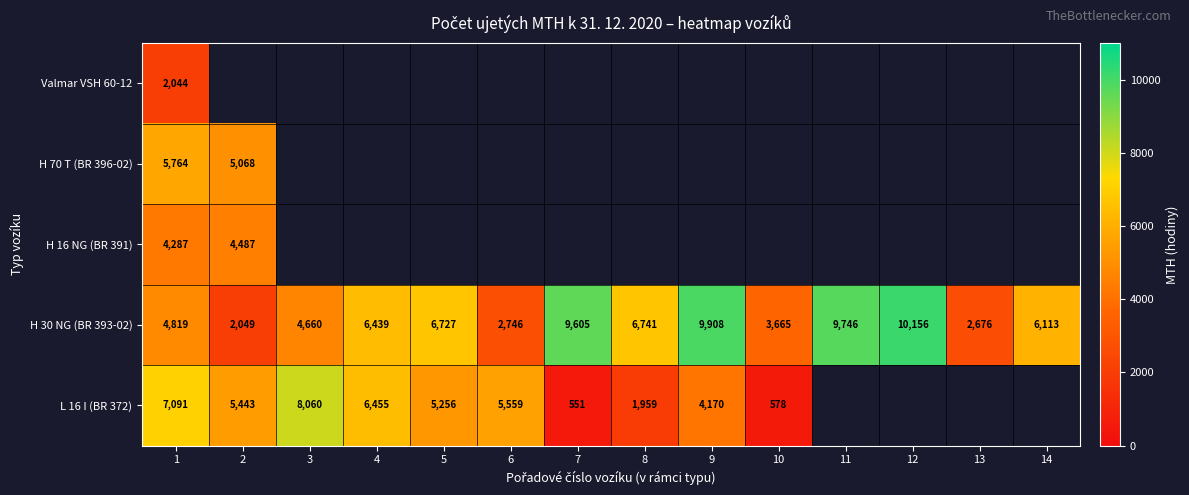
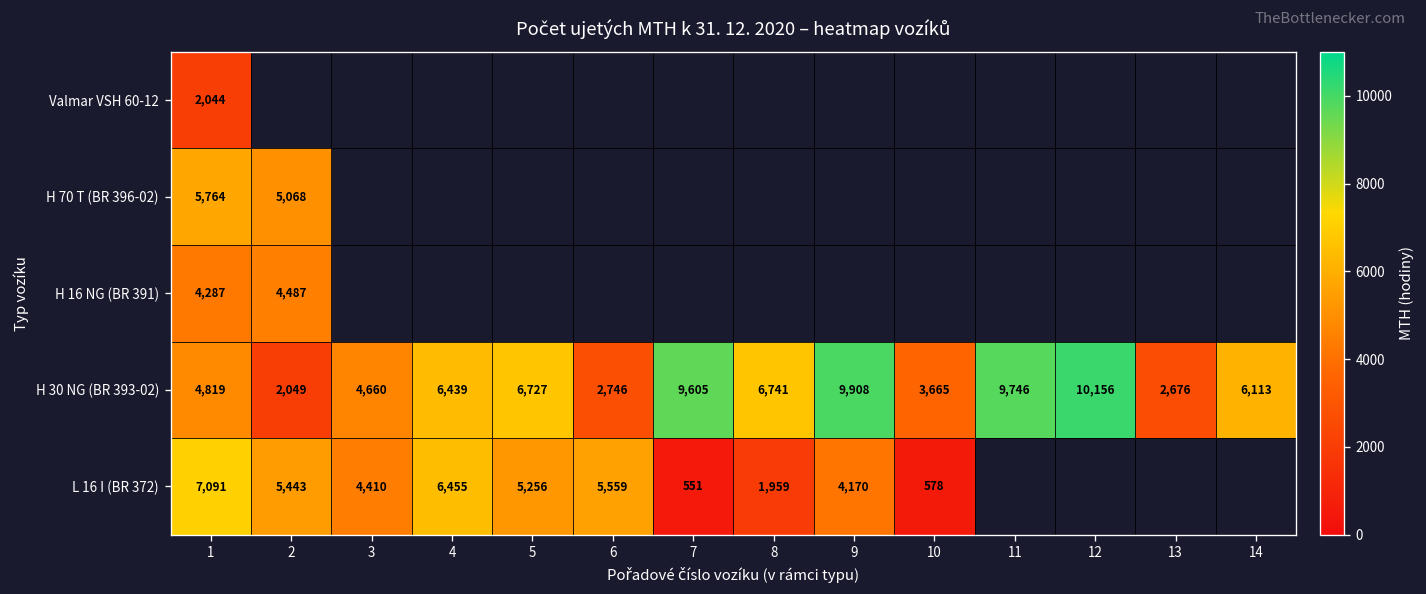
  {
    "Valmar VSH 60-12": {
      "1": "2,044"
    },
    "H 70 T (BR 396-02)": {
      "1": "5,764",
      "2": "5,068"
    },
    "H 16 NG (BR 391)": {
      "1": "4,287",
      "2": "4,487"
    },
    "H 30 NG (BR 393-02)": {
      "1": "4,819",
      "2": "2,049",
      "3": "4,660",
      "4": "6,439",
      "5": "6,727",
      "6": "2,746",
      "7": "9,605",
      "8": "6,741",
      "9": "9,908",
      "10": "3,665",
      "11": "9,746",
      "12": "10,156",
      "13": "2,676",
      "14": "6,113"
    },
    "L 16 I (BR 372)": {
      "1": "7,091",
      "2": "5,443",
-     "3": "8,060",
+     "3": "4,410",
      "4": "6,455",
      "5": "5,256",
      "6": "5,559",
      "7": "551",
      "8": "1,959",
      "9": "4,170",
      "10": "578"
    }
  }
